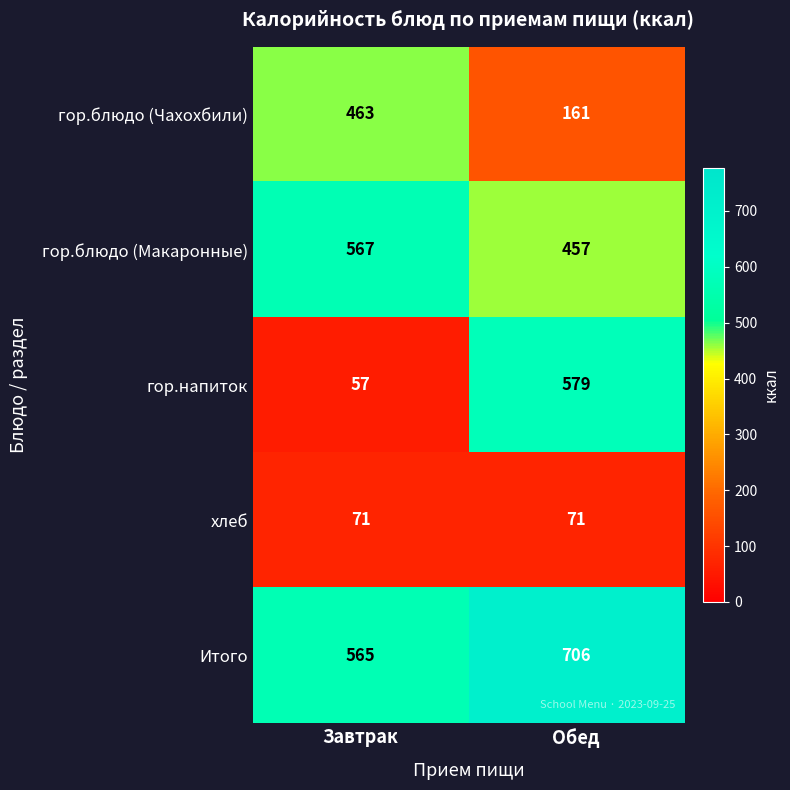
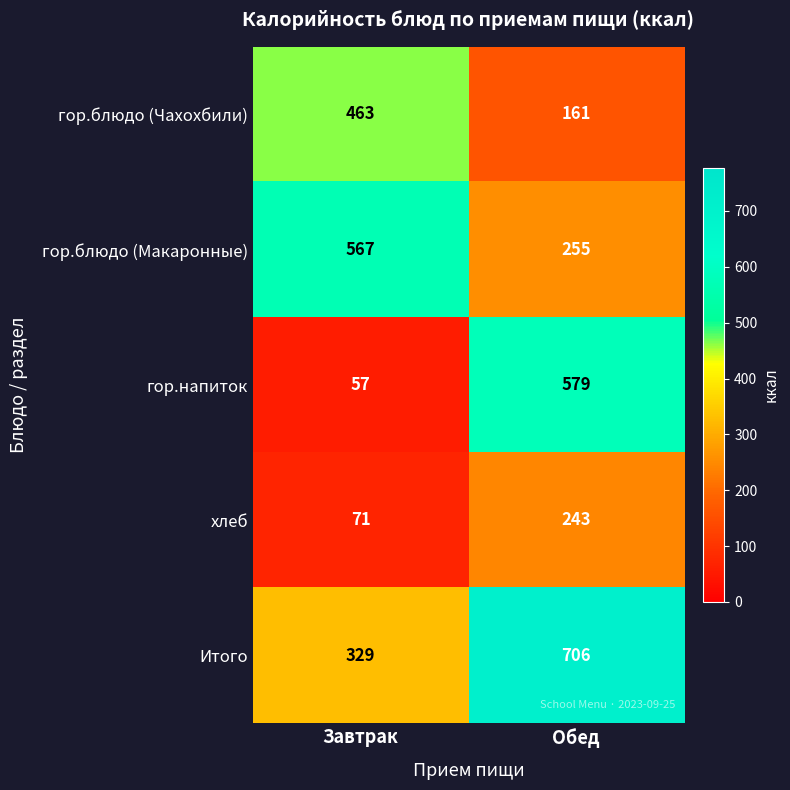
  {
    "гор.блюдо (Чахохбили)": {
      "Завтрак": 463,
      "Обед": 161
    },
    "гор.блюдо (Макаронные)": {
      "Завтрак": 567,
-     "Обед": 457
+     "Обед": 255
    },
    "гор.напиток": {
      "Завтрак": 57,
      "Обед": 579
    },
    "хлеб": {
      "Завтрак": 71,
-     "Обед": 71
+     "Обед": 243
    },
    "Итого": {
-     "Завтрак": 565
+     "Завтрак": 329
    }
  }
